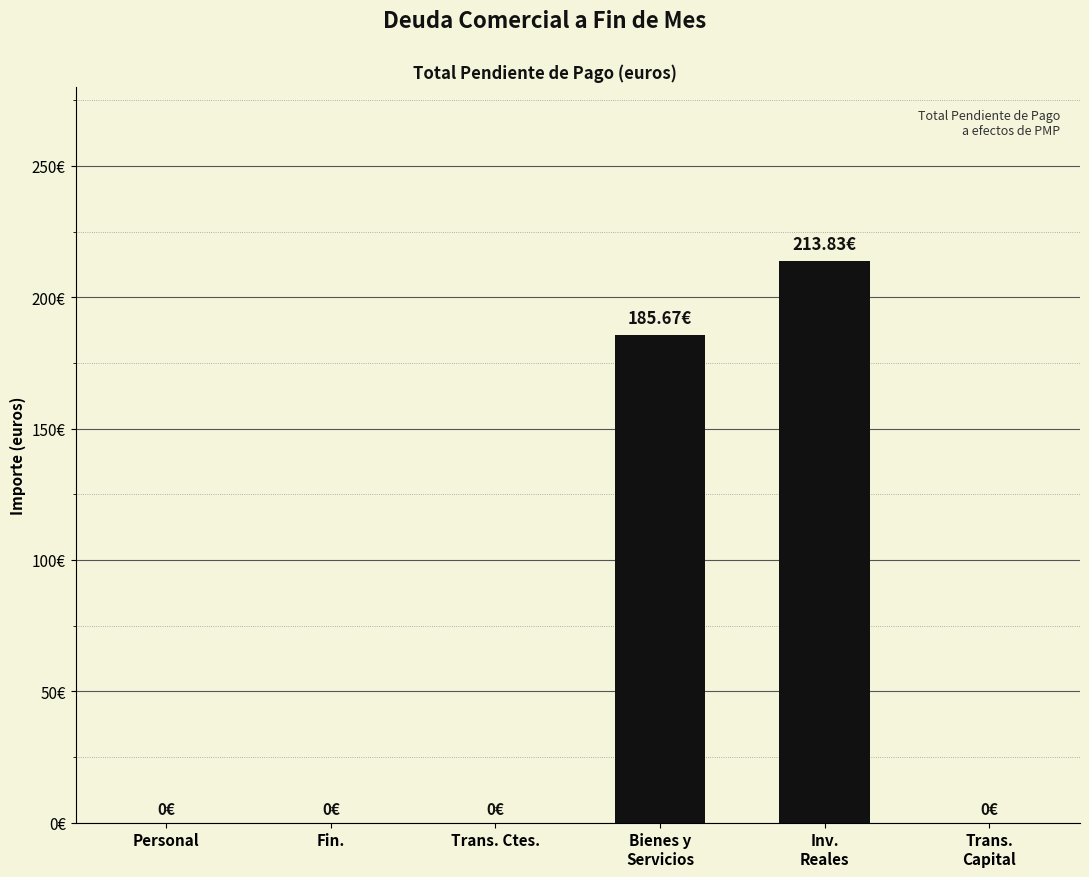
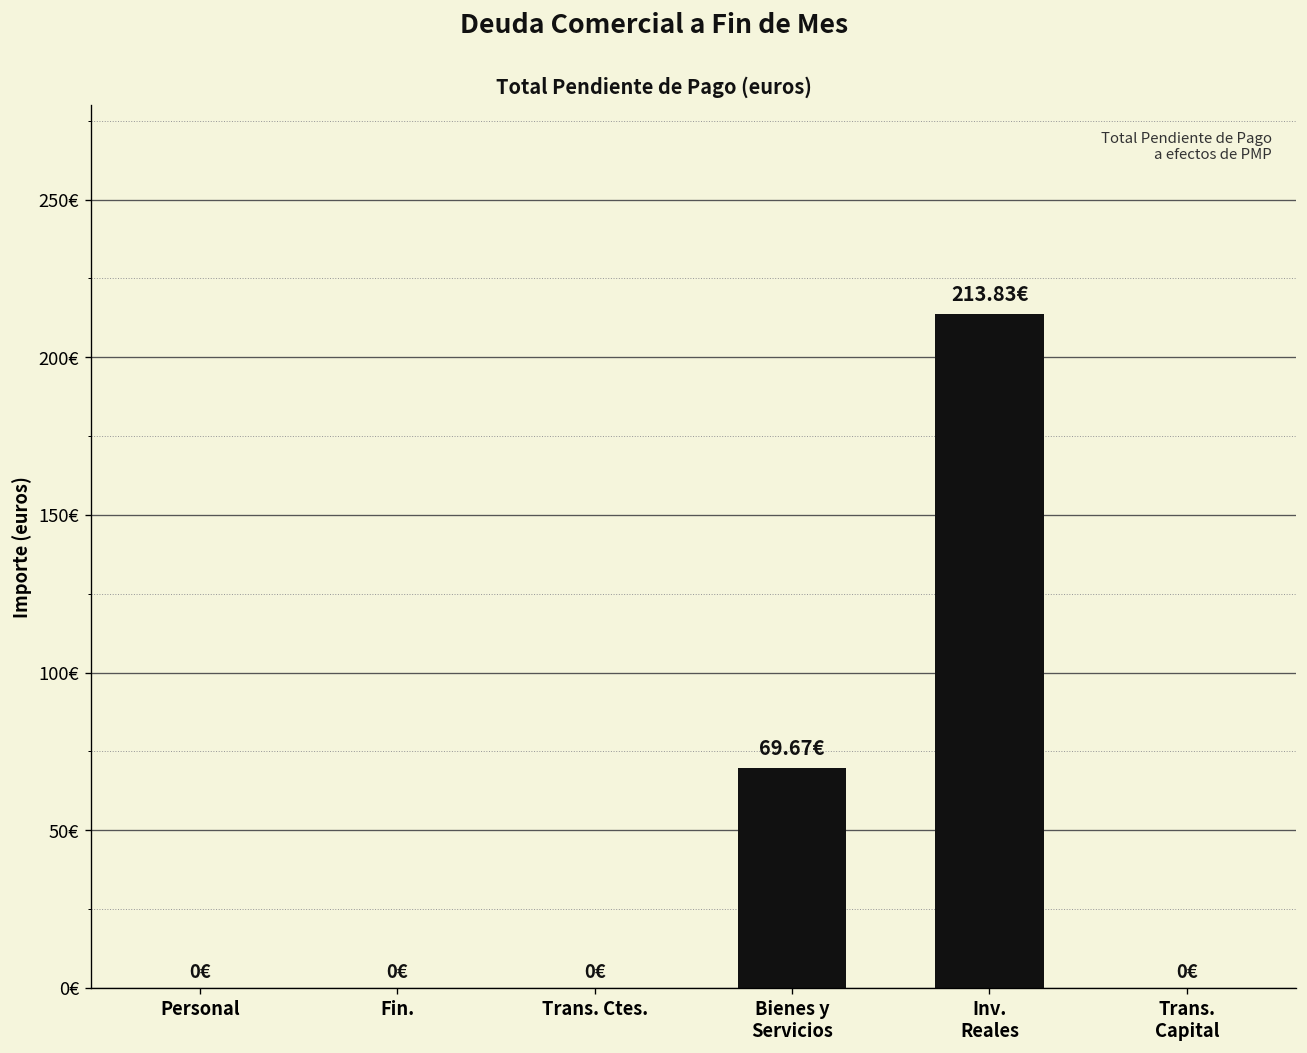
  {
    "Personal": "0€",
    "Fin.": "0€",
    "Trans. Ctes.": "0€",
-   "Bienes y Servicios": "185.67€",
+   "Bienes y Servicios": "69.67€",
    "Inv. Reales": "213.83€",
    "Trans. Capital": "0€"
  }
